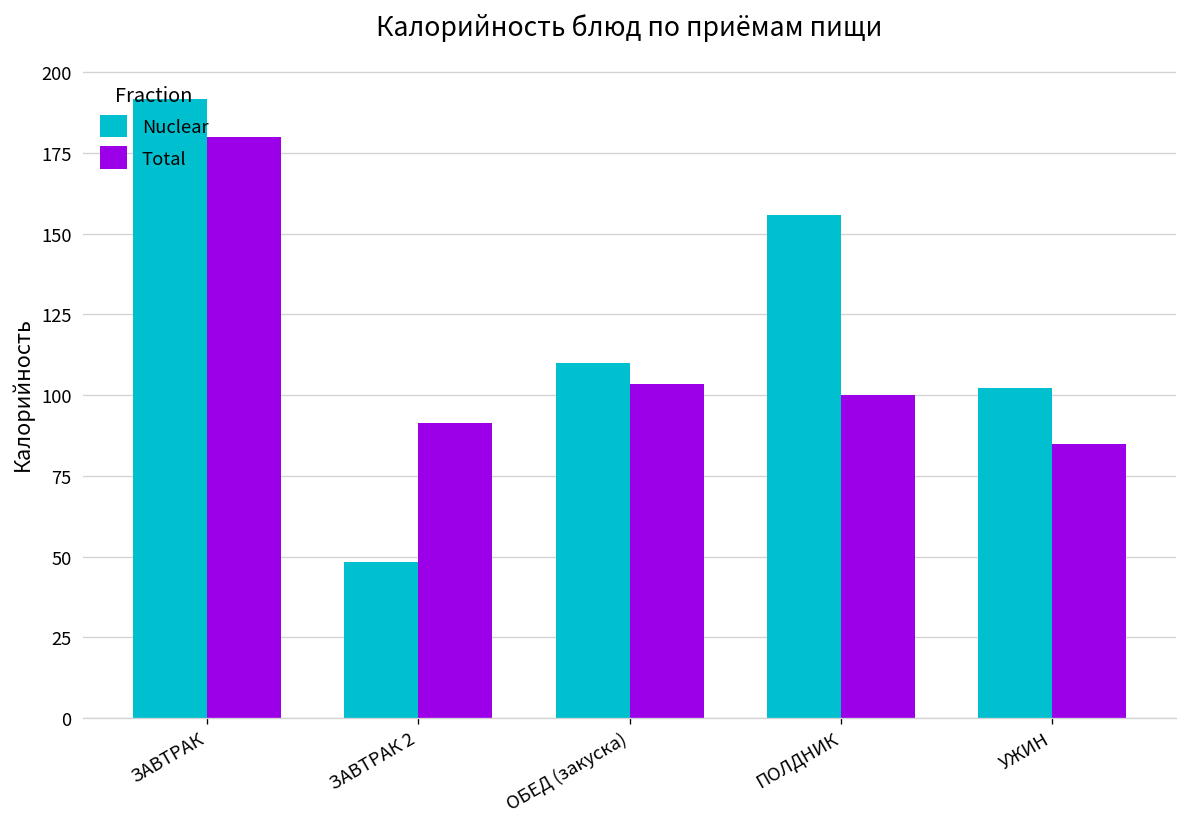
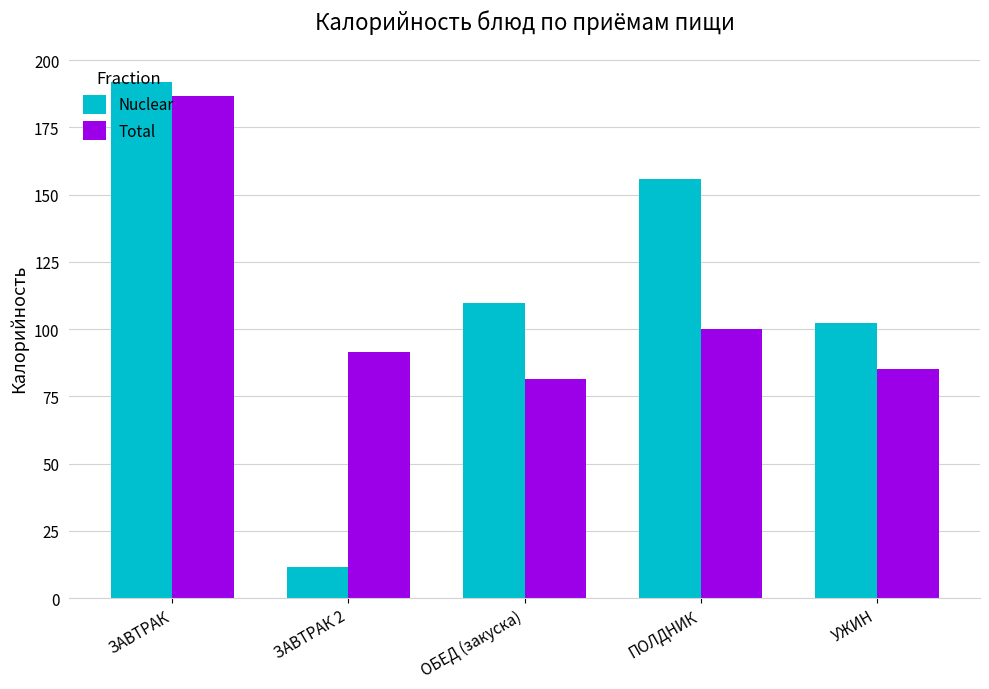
  {
    "Nuclear": {
      "ЗАВТРАК": 192,
-     "ЗАВТРАК 2": 48,
+     "ЗАВТРАК 2": 12,
      "ОБЕД (закуска)": 110,
      "ПОЛДНИК": 156,
      "УЖИН": 102
    },
    "Total": {
-     "ЗАВТРАК": 180,
+     "ЗАВТРАК": 187,
      "ЗАВТРАК 2": 91,
-     "ОБЕД (закуска)": 103,
+     "ОБЕД (закуска)": 82,
      "ПОЛДНИК": 100,
      "УЖИН": 85
    }
  }
